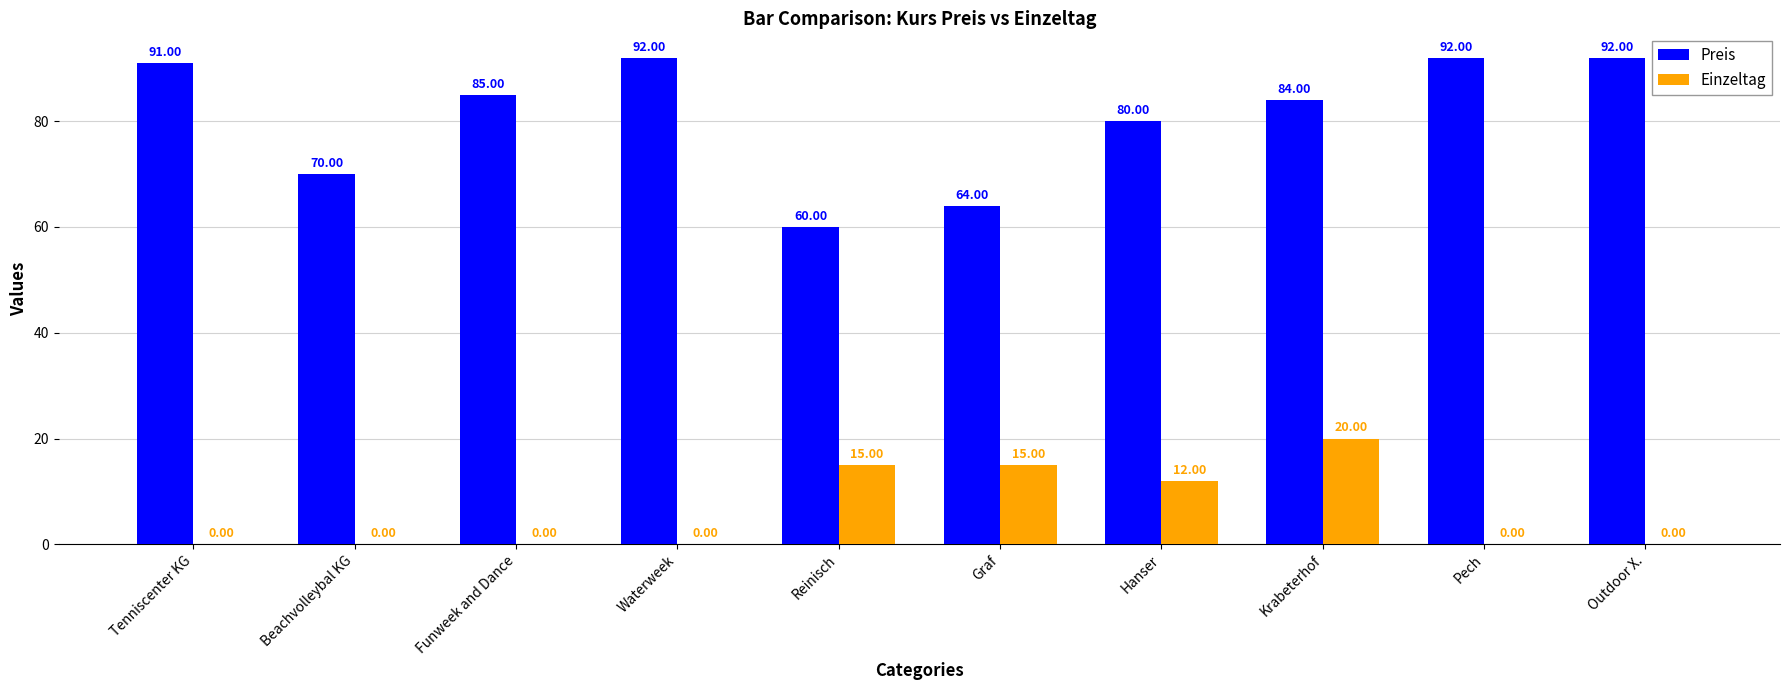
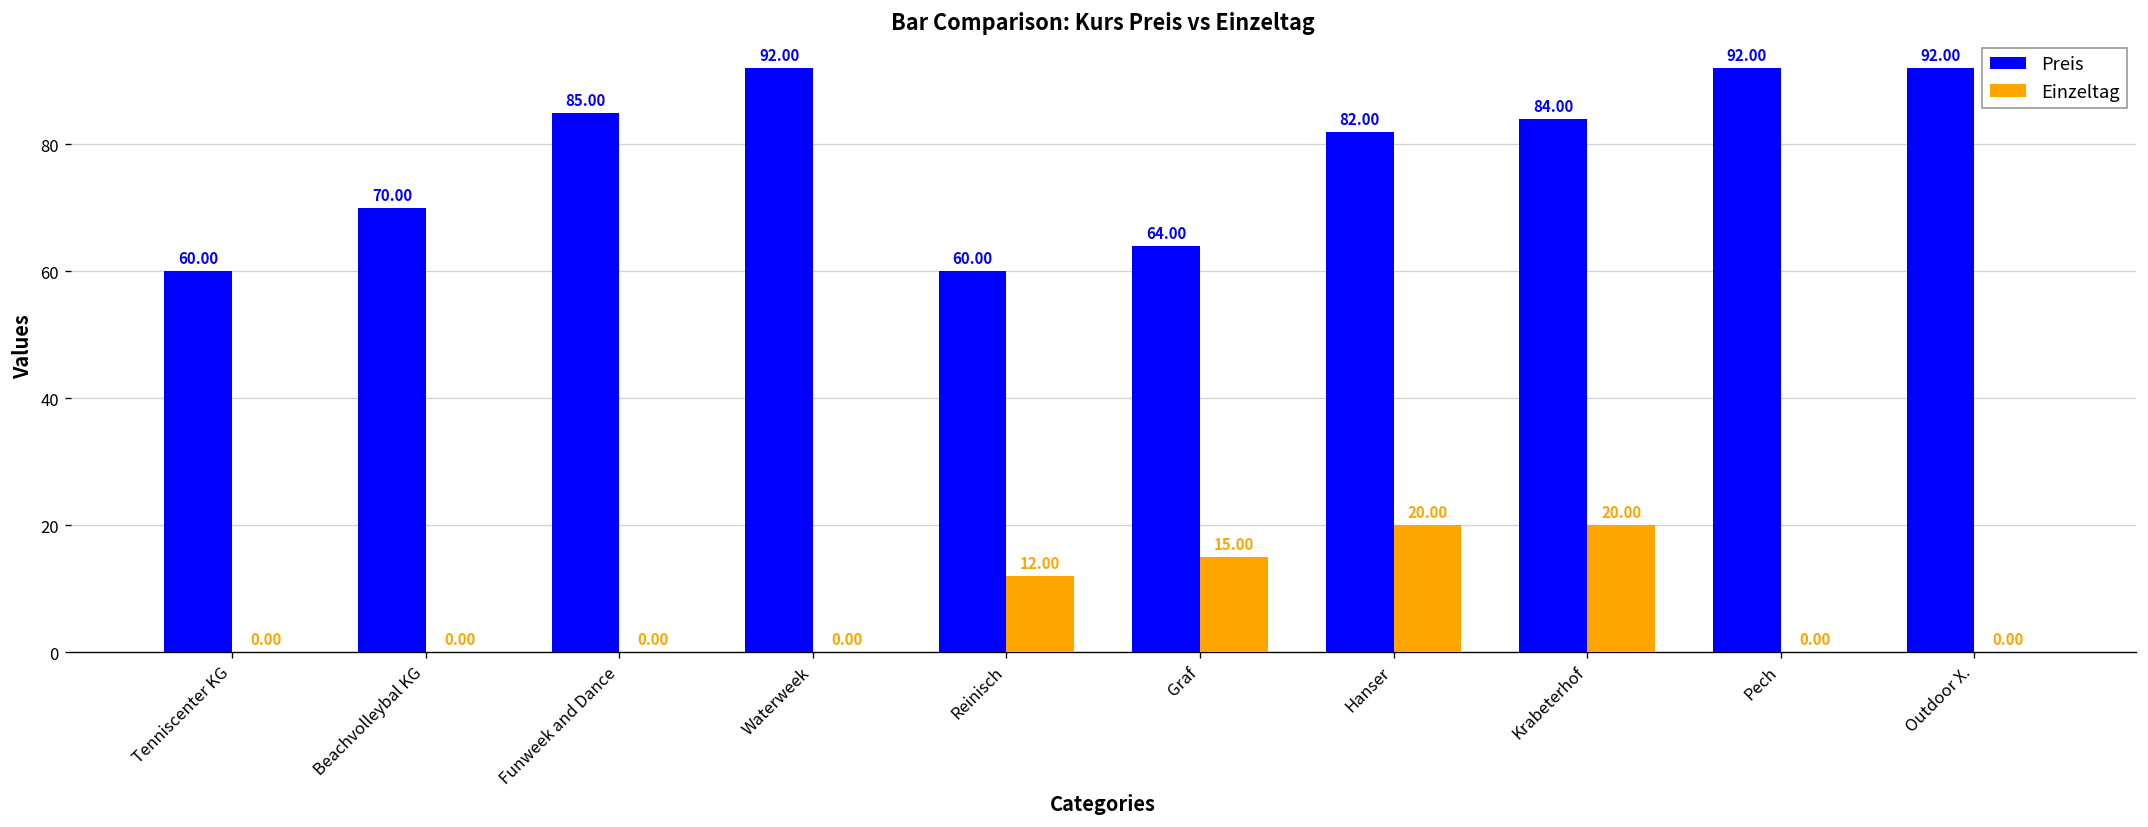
  {
    "Preis": {
-     "Tenniscenter KG": 91.00,
+     "Tenniscenter KG": 60.00,
      "Beachvolleybal KG": 70.00,
      "Funweek and Dance": 85.00,
      "Waterweek": 92.00,
      "Reinisch": 60.00,
      "Graf": 64.00,
-     "Hanser": 80.00,
+     "Hanser": 82.00,
      "Krabeterhof": 84.00,
      "Pech": 92.00,
      "Outdoor X.": 92.00
    },
    "Einzeltag": {
      "Tenniscenter KG": 0.00,
      "Beachvolleybal KG": 0.00,
      "Funweek and Dance": 0.00,
      "Waterweek": 0.00,
-     "Reinisch": 15.00,
+     "Reinisch": 12.00,
      "Graf": 15.00,
-     "Hanser": 12.00,
+     "Hanser": 20.00,
      "Krabeterhof": 20.00,
      "Pech": 0.00,
      "Outdoor X.": 0.00
    }
  }
